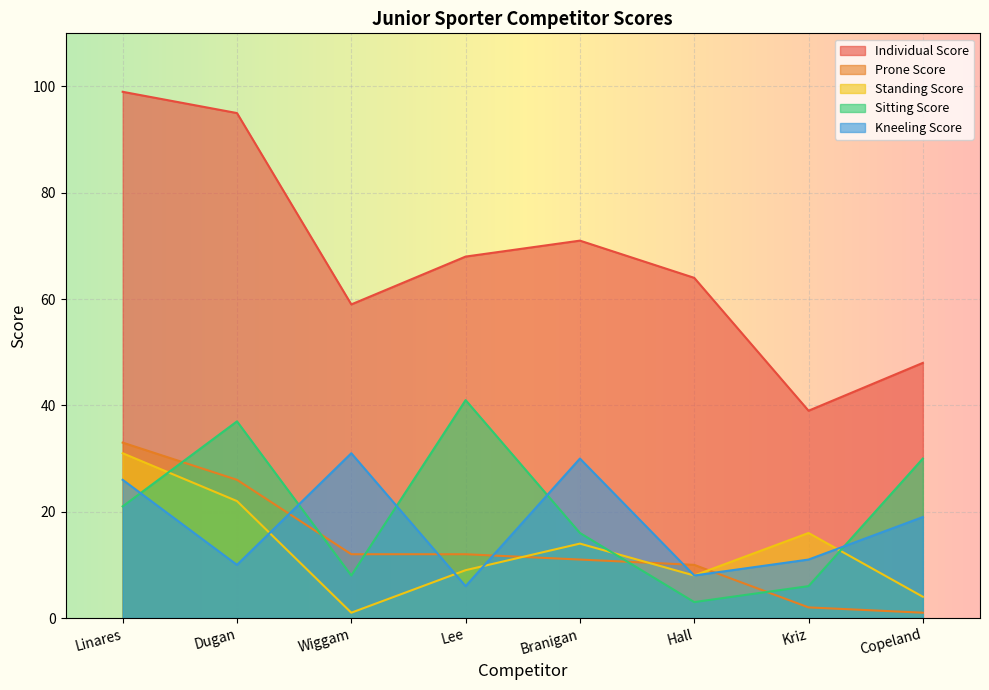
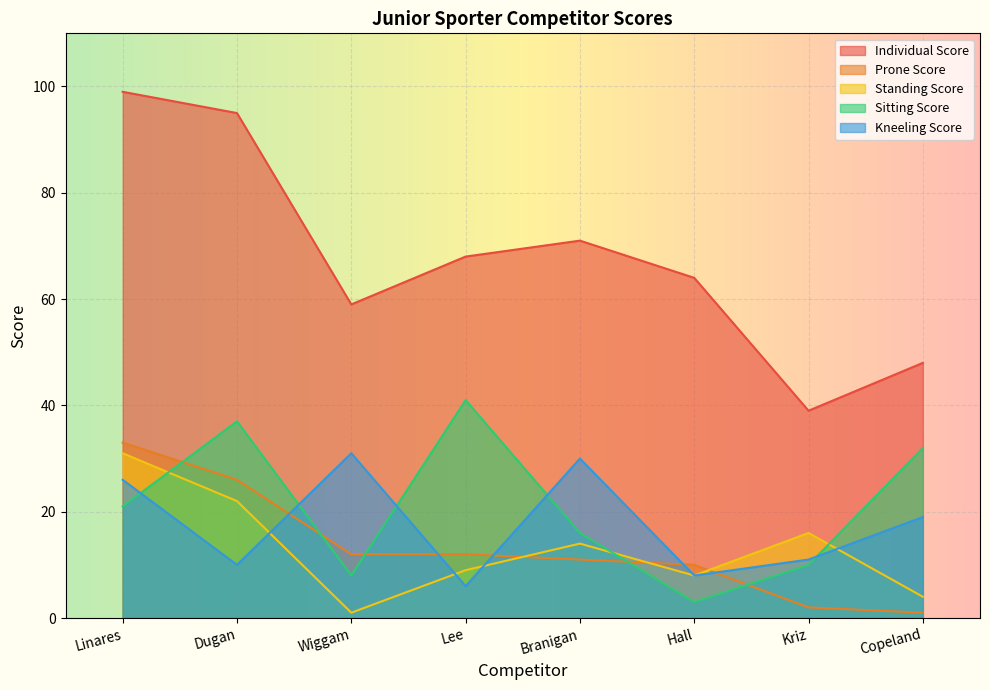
  {
    "Standing Score": {
      "Linares": 31,
      "Dugan": 22,
      "Wiggam": 1,
      "Lee": 9,
      "Branigan": 14,
      "Kriz": 16,
      "Copeland": 4
    },
    "Sitting Score": {
      "Linares": 21,
      "Dugan": 37,
      "Wiggam": 8,
      "Lee": 41,
      "Branigan": 16,
      "Hall": 3,
-     "Kriz": 6,
-     "Copeland": 30
+     "Kriz": 10,
+     "Copeland": 32
    },
    "Kneeling Score": {
      "Linares": 26,
      "Dugan": 10,
      "Wiggam": 31,
      "Lee": 6,
      "Branigan": 30,
      "Kriz": 11,
      "Copeland": 19
    }
  }
